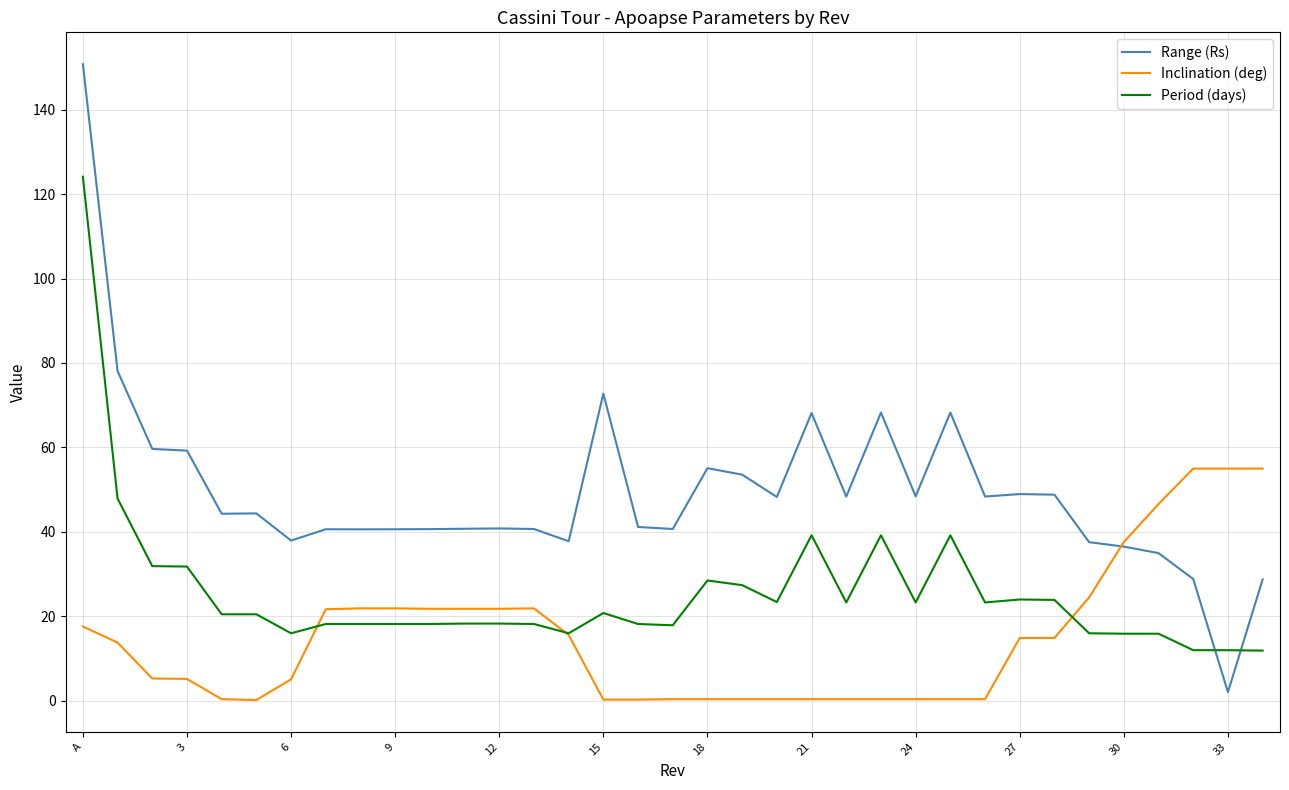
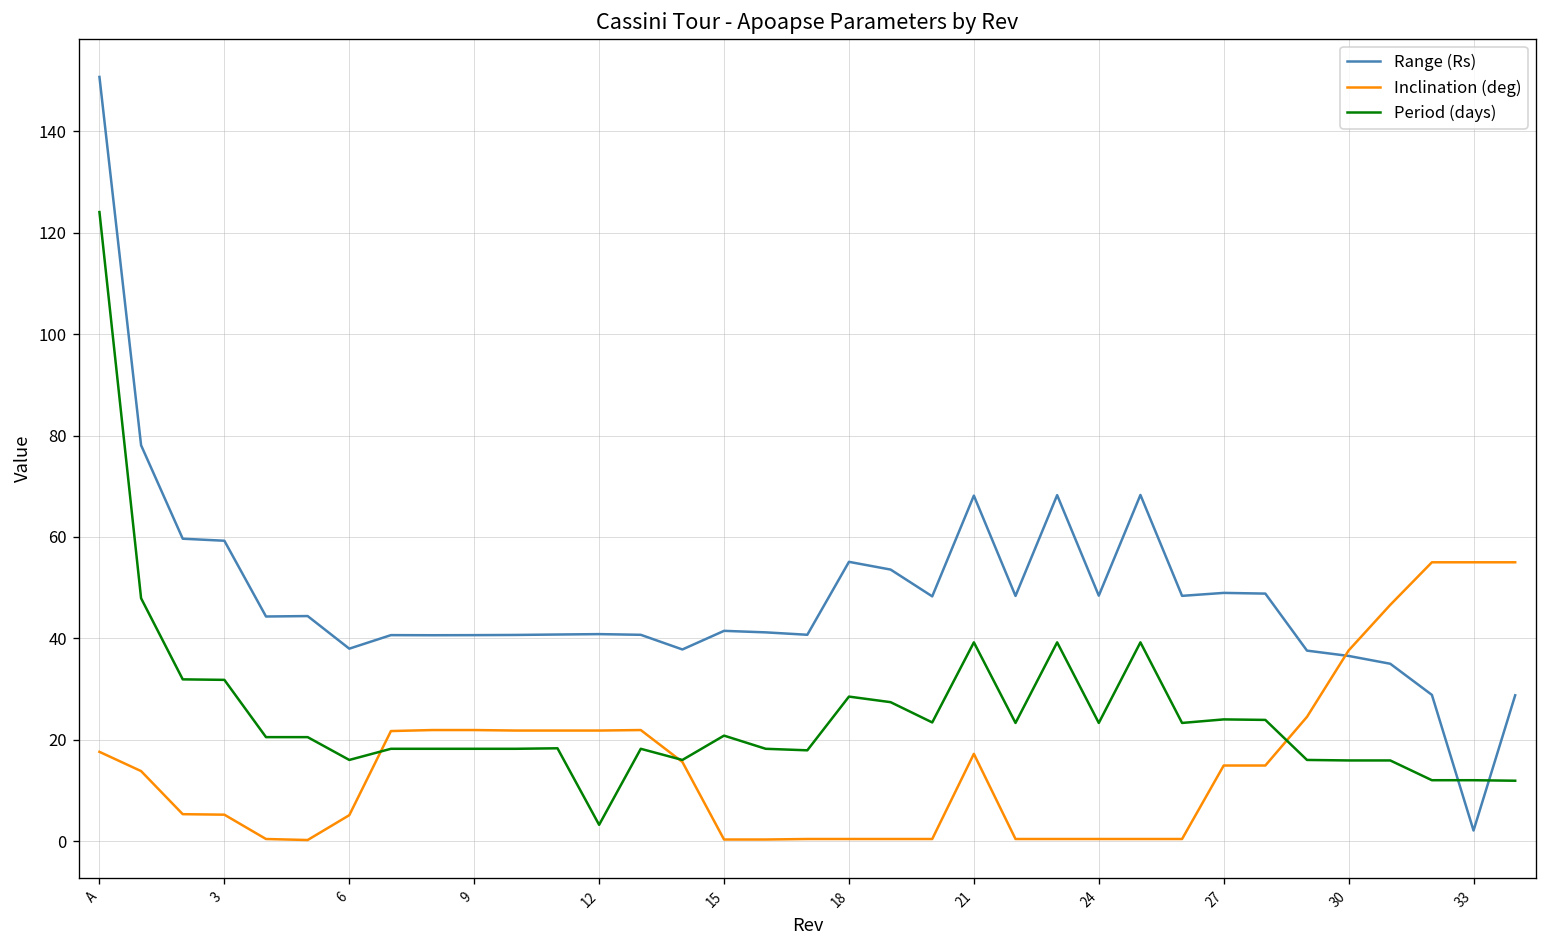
  {
    "Range (Rs)": {
      "A": 151,
      "3": 59,
      "6": 38,
      "9": 41,
      "12": 41,
-     "15": 73,
+     "15": 41,
      "18": 55,
      "21": 68,
      "24": 48,
      "27": 49,
      "30": 37,
      "33": 2
    },
    "Inclination (deg)": {
      "A": 18,
      "3": 5,
      "6": 5,
      "9": 22,
      "12": 22,
      "15": 0,
      "18": 0,
-     "21": 0,
+     "21": 17,
      "24": 0,
      "27": 15,
      "30": 38,
      "33": 55
    },
    "Period (days)": {
      "A": 124,
      "3": 32,
      "6": 16,
      "9": 18,
-     "12": 18,
+     "12": 3,
      "15": 21,
      "18": 29,
      "21": 39,
      "24": 23,
      "27": 24,
      "30": 16,
      "33": 12
    }
  }
